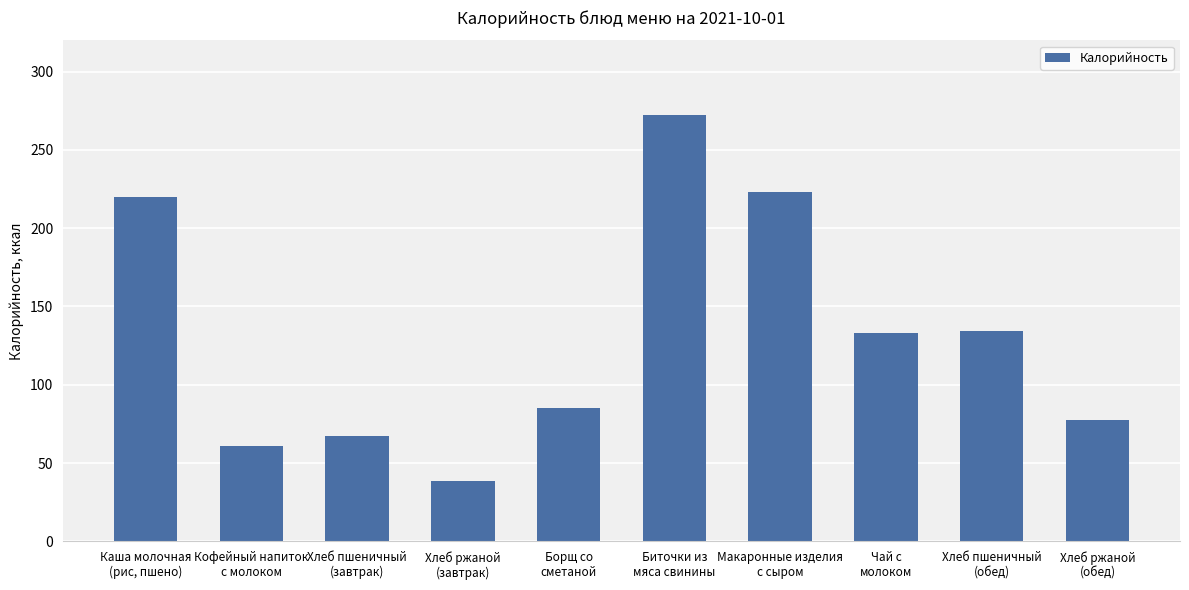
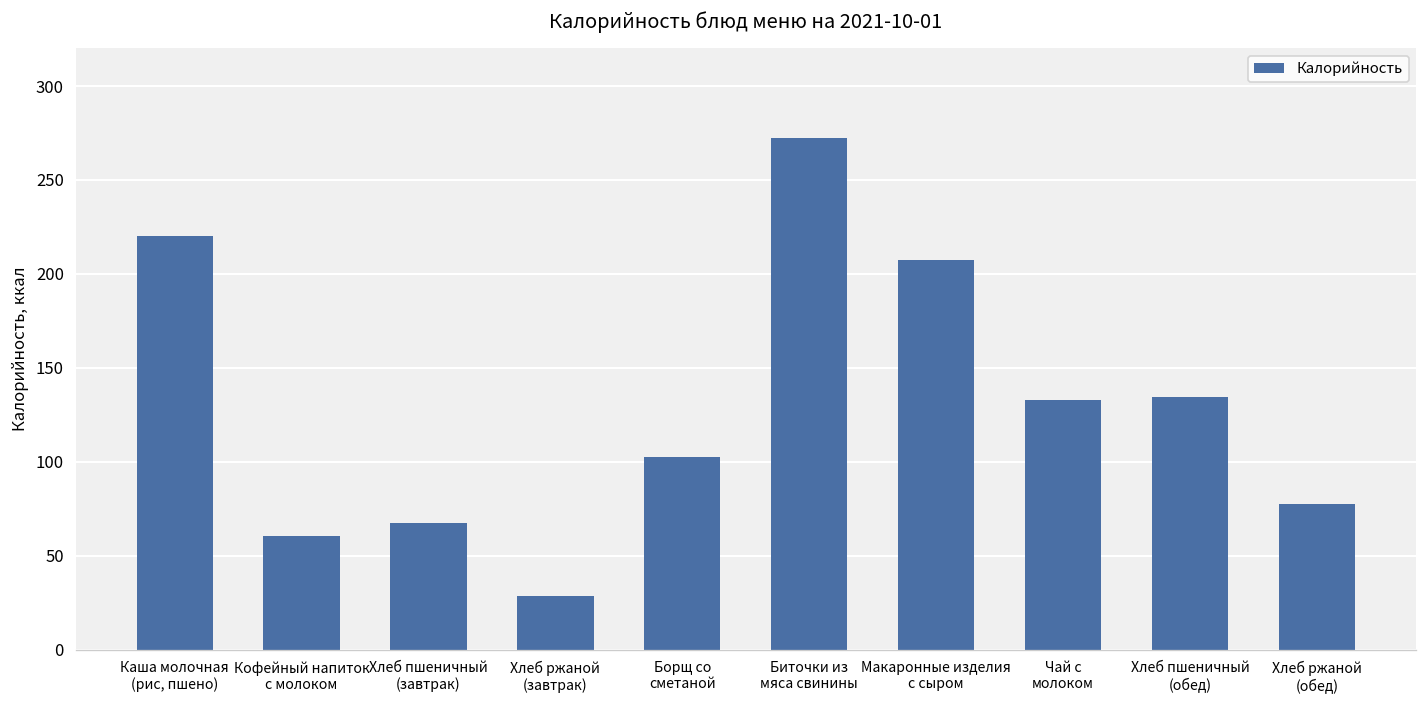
  {
    "Каша молочная (рис, пшено)": 220,
    "Кофейный напиток с молоком": 61,
    "Хлеб пшеничный (завтрак)": 67,
-   "Хлеб ржаной (завтрак)": 39,
-   "Борщ со сметаной": 85,
+   "Хлеб ржаной (завтрак)": 28,
+   "Борщ со сметаной": 103,
    "Биточки из мяса свинины": 272,
-   "Макаронные изделия с сыром": 223,
+   "Макаронные изделия с сыром": 207,
    "Чай с молоком": 133,
    "Хлеб пшеничный (обед)": 134,
    "Хлеб ржаной (обед)": 77
  }
